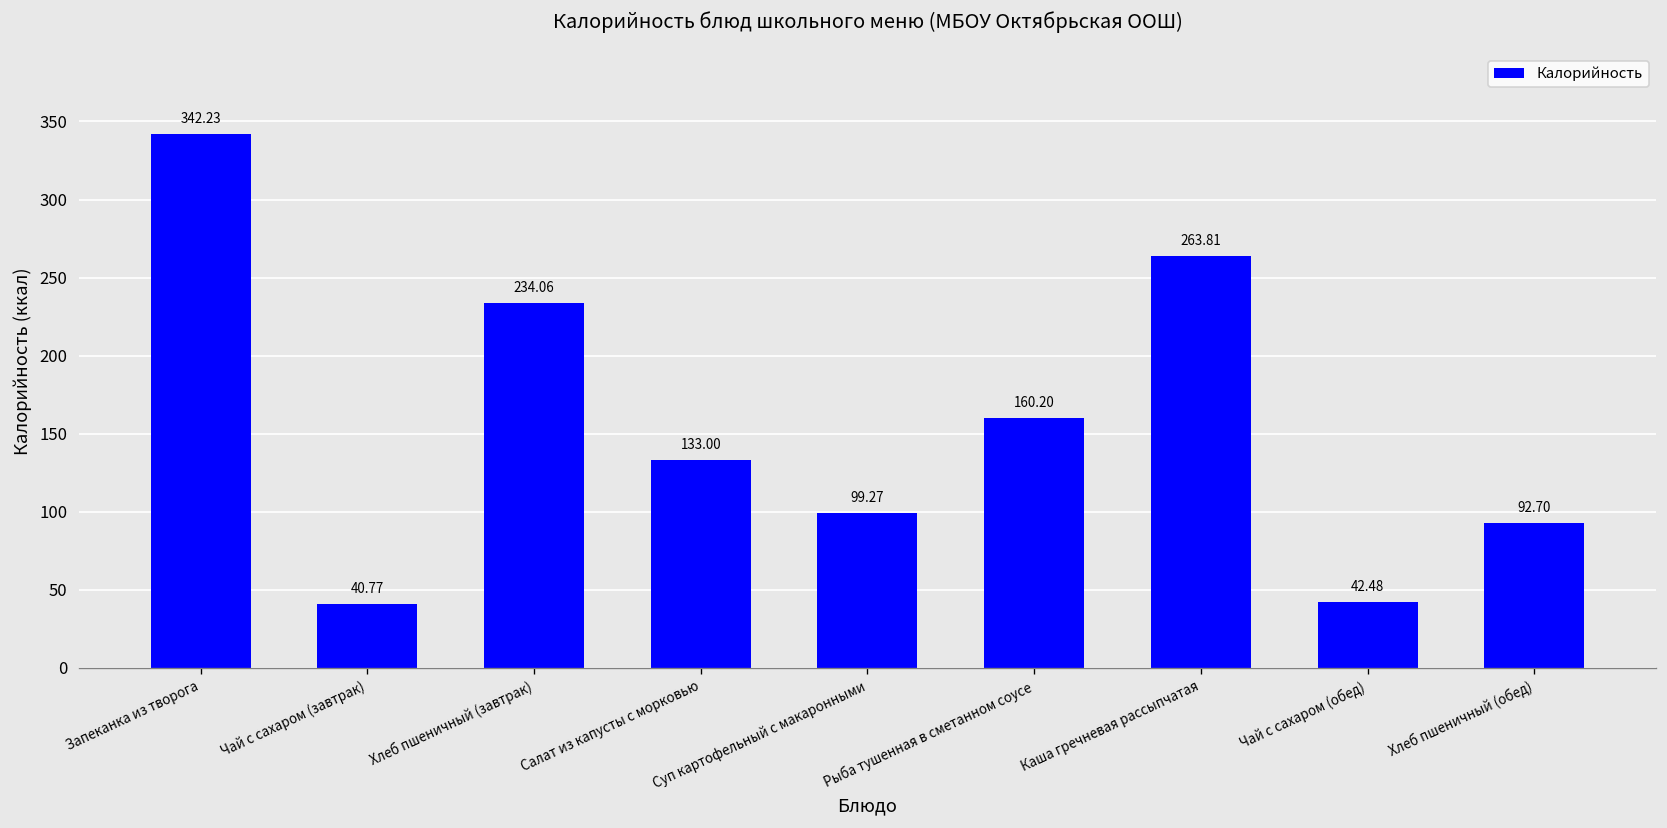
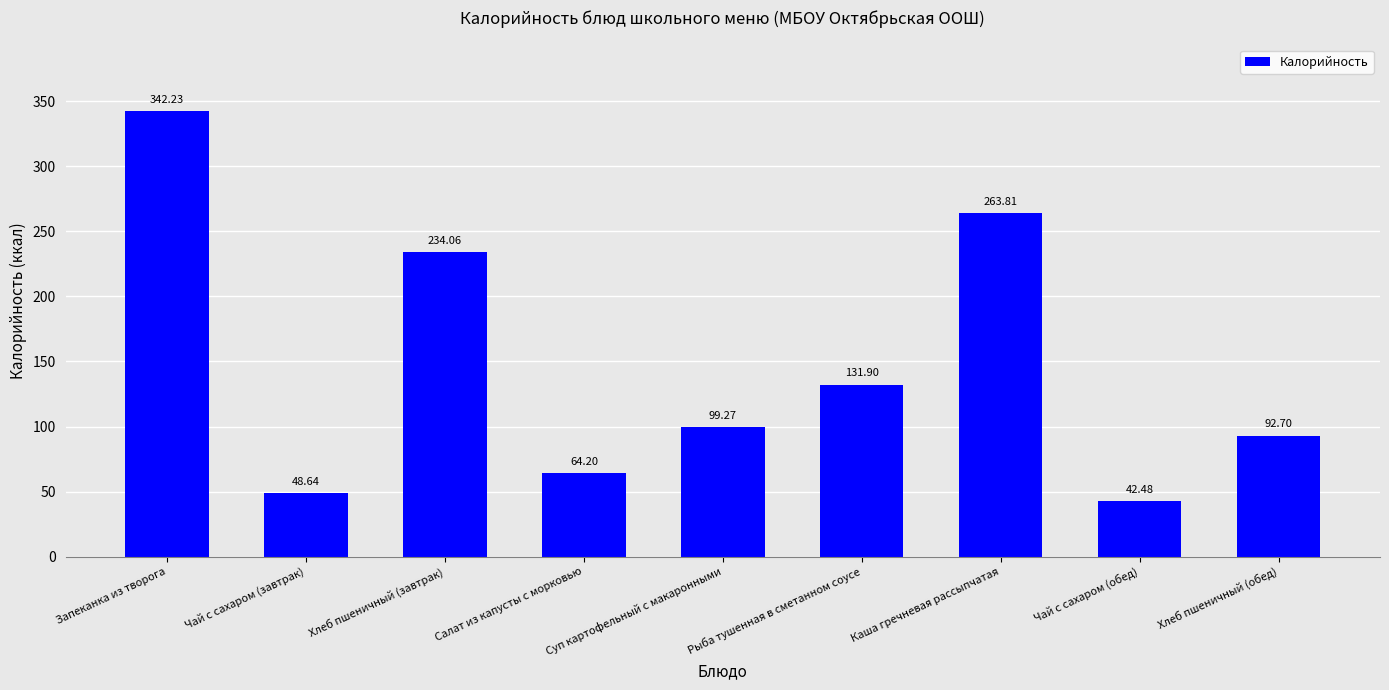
  {
    "Запеканка из творога": 342.23,
-   "Чай с сахаром (завтрак)": 40.77,
+   "Чай с сахаром (завтрак)": 48.64,
    "Хлеб пшеничный (завтрак)": 234.06,
-   "Салат из капусты с морковью": 133.00,
+   "Салат из капусты с морковью": 64.20,
    "Суп картофельный с макаронными": 99.27,
-   "Рыба тушенная в сметанном соусе": 160.20,
+   "Рыба тушенная в сметанном соусе": 131.90,
    "Каша гречневая рассыпчатая": 263.81,
    "Чай с сахаром (обед)": 42.48,
    "Хлеб пшеничный (обед)": 92.70
  }
